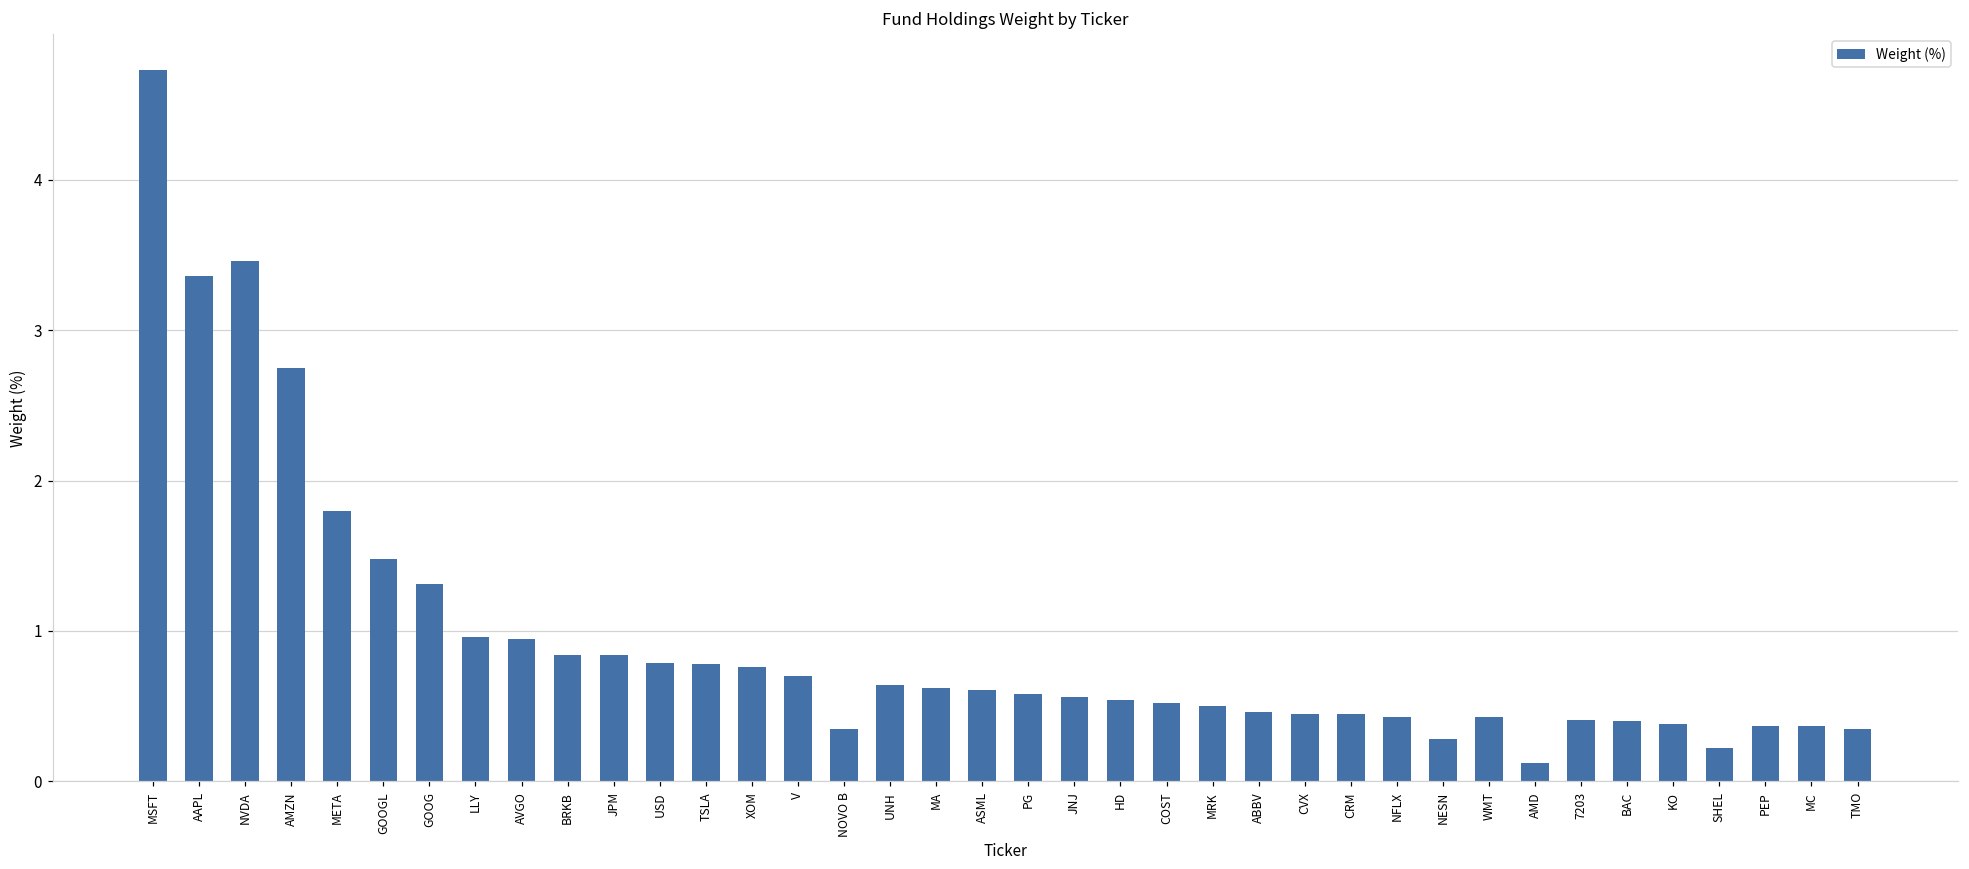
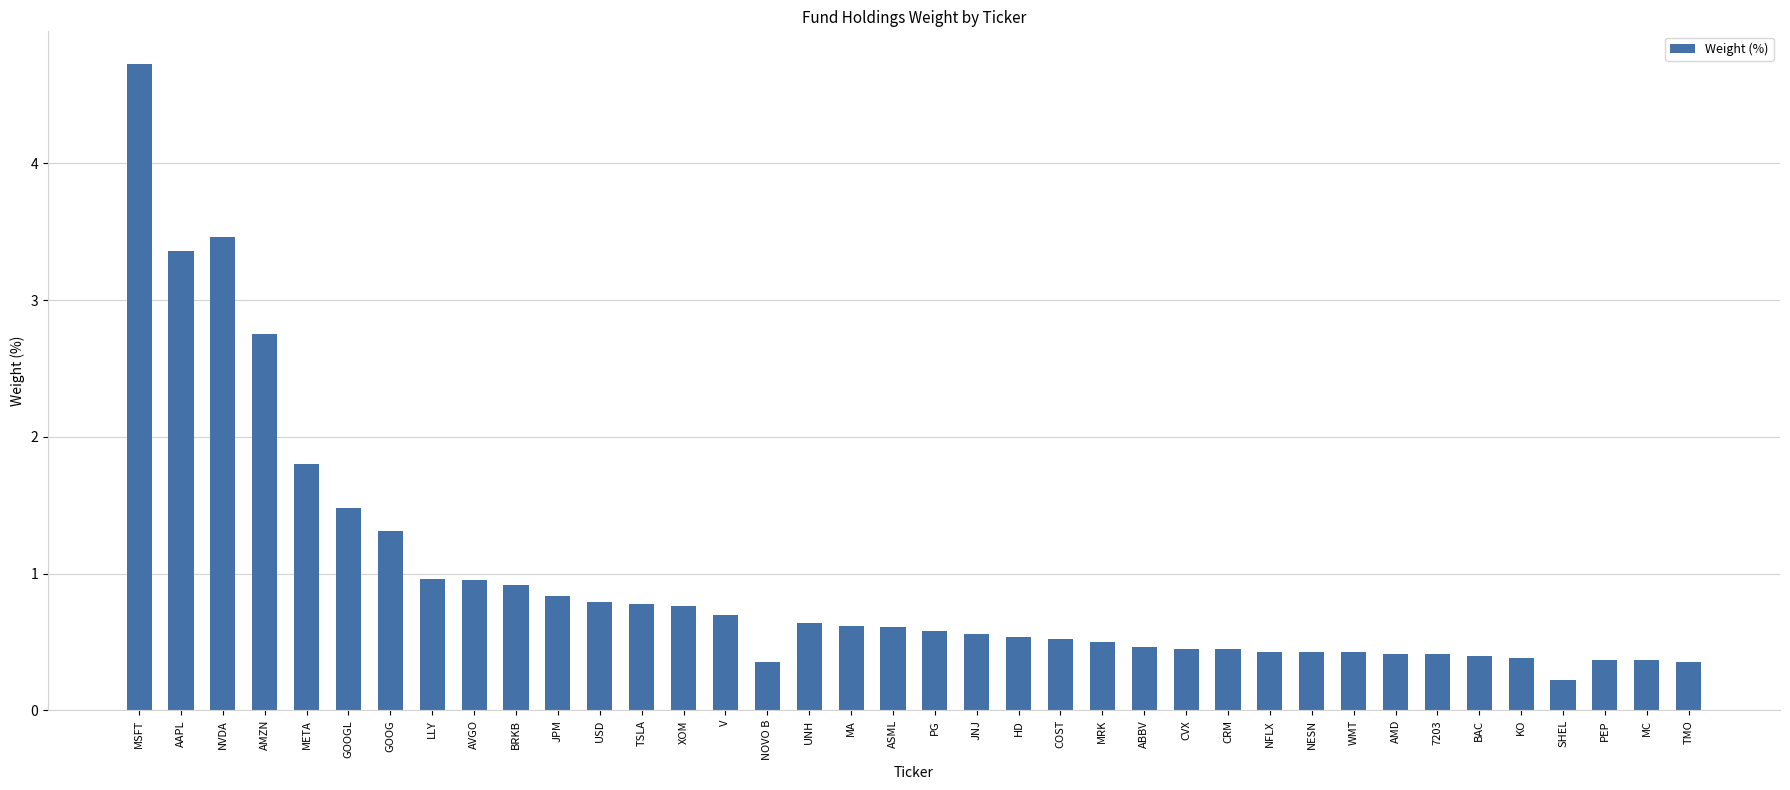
  {
    "MSFT": 4.73,
    "AAPL": 3.36,
    "NVDA": 3.46,
    "AMZN": 2.75,
    "META": 1.80,
    "GOOGL": 1.48,
    "GOOG": 1.31,
    "LLY": 0.96,
    "AVGO": 0.95,
-   "BRKB": 0.84,
+   "BRKB": 0.92,
    "JPM": 0.84,
    "USD": 0.79,
    "TSLA": 0.78,
    "XOM": 0.76,
    "V": 0.70,
    "NOVO B": 0.35,
    "UNH": 0.64,
    "MA": 0.62,
    "ASML": 0.61,
    "PG": 0.58,
    "JNJ": 0.56,
    "HD": 0.54,
    "COST": 0.52,
    "MRK": 0.50,
    "ABBV": 0.46,
    "CVX": 0.45,
    "CRM": 0.45,
    "NFLX": 0.43,
-   "NESN": 0.28,
+   "NESN": 0.43,
    "WMT": 0.43,
-   "AMD": 0.12,
+   "AMD": 0.41,
    "7203": 0.41,
    "BAC": 0.40,
    "KO": 0.38,
    "SHEL": 0.22,
    "PEP": 0.37,
    "MC": 0.37,
    "TMO": 0.35
  }
